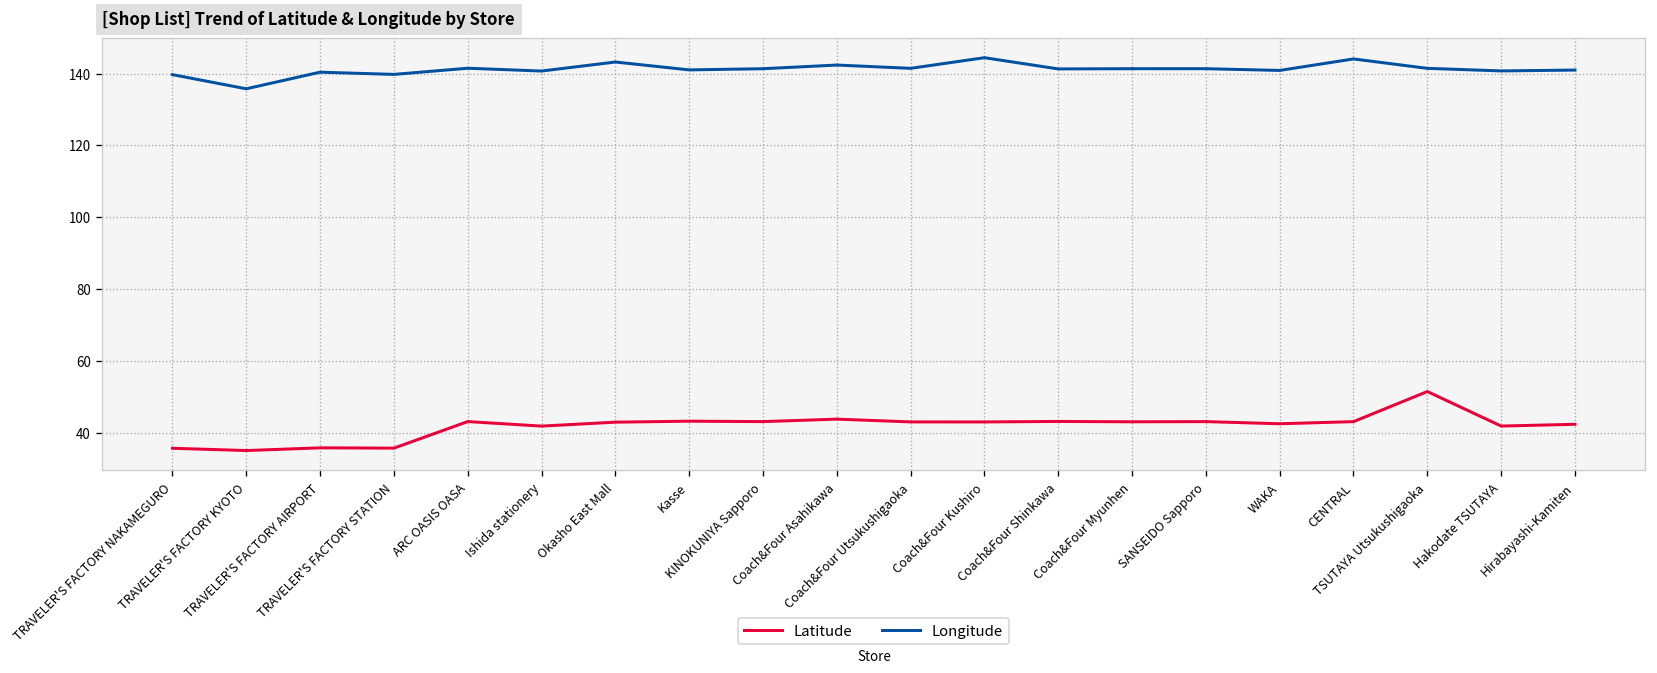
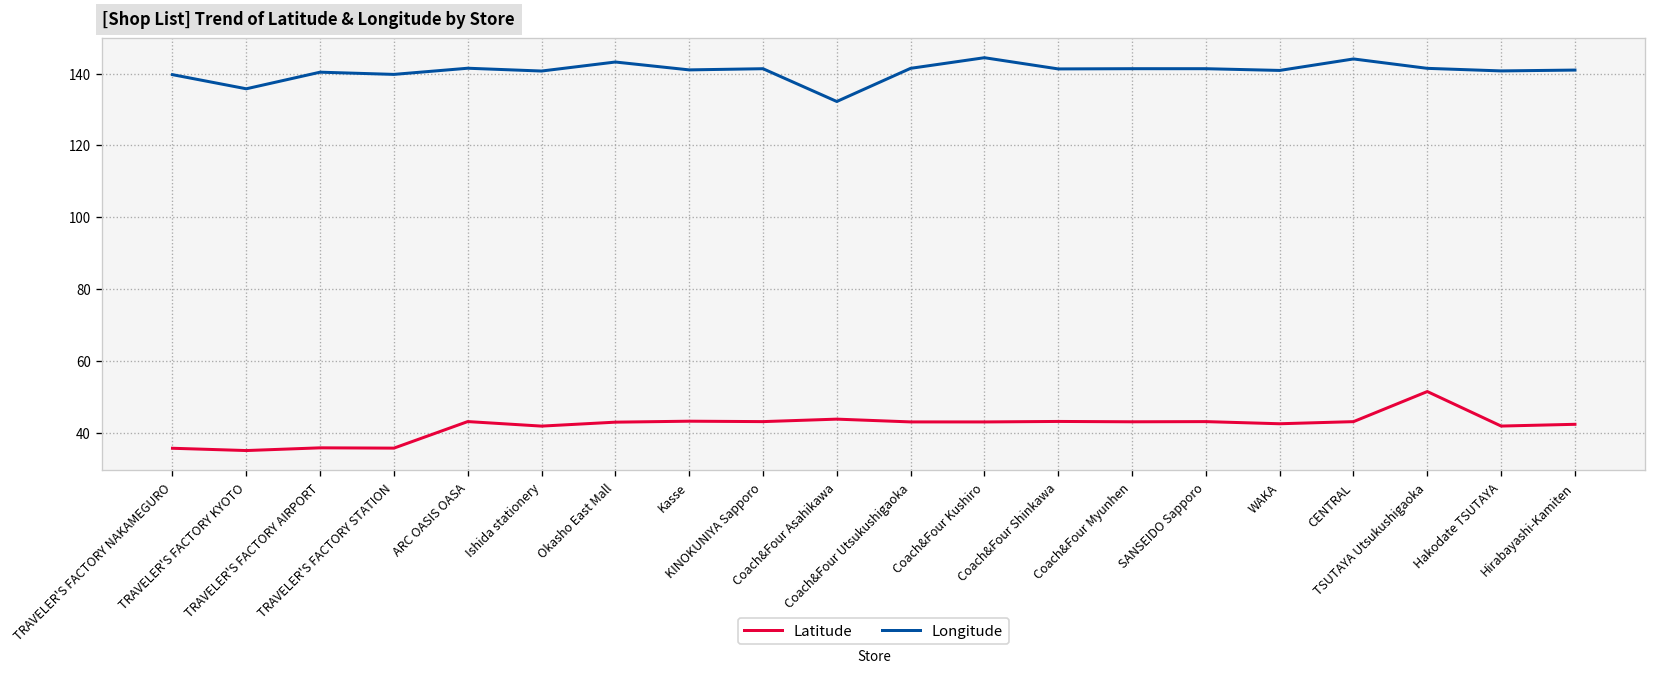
  {
    "Latitude": {
      "TRAVELER'S FACTORY NAKAMEGURO": 36,
      "TRAVELER'S FACTORY KYOTO": 35,
      "TRAVELER'S FACTORY AIRPORT": 36,
      "TRAVELER'S FACTORY STATION": 36,
      "ARC OASIS OASA": 43,
      "Ishida stationery": 42,
      "Okasho East Mall": 43,
      "Kasse": 43,
      "KINOKUNIYA Sapporo": 43,
      "Coach&Four Asahikawa": 44,
      "Coach&Four Utsukushigaoka": 43,
      "Coach&Four Kushiro": 43,
      "Coach&Four Shinkawa": 43,
      "Coach&Four Myunhen": 43,
      "SANSEIDO Sapporo": 43,
      "WAKA": 42,
      "CENTRAL": 43,
      "TSUTAYA Utsukushigaoka": 51,
      "Hakodate TSUTAYA": 42,
      "Hirabayashi-Kamiten": 42
    },
    "Longitude": {
      "TRAVELER'S FACTORY NAKAMEGURO": 140,
      "TRAVELER'S FACTORY KYOTO": 136,
      "TRAVELER'S FACTORY AIRPORT": 140,
      "TRAVELER'S FACTORY STATION": 140,
      "ARC OASIS OASA": 141,
      "Ishida stationery": 141,
      "Okasho East Mall": 143,
      "Kasse": 141,
      "KINOKUNIYA Sapporo": 141,
-     "Coach&Four Asahikawa": 142,
+     "Coach&Four Asahikawa": 132,
      "Coach&Four Utsukushigaoka": 141,
      "Coach&Four Kushiro": 144,
      "Coach&Four Shinkawa": 141,
      "Coach&Four Myunhen": 141,
      "SANSEIDO Sapporo": 141,
      "WAKA": 141,
      "CENTRAL": 144,
      "TSUTAYA Utsukushigaoka": 141,
      "Hakodate TSUTAYA": 141,
      "Hirabayashi-Kamiten": 141
    }
  }
